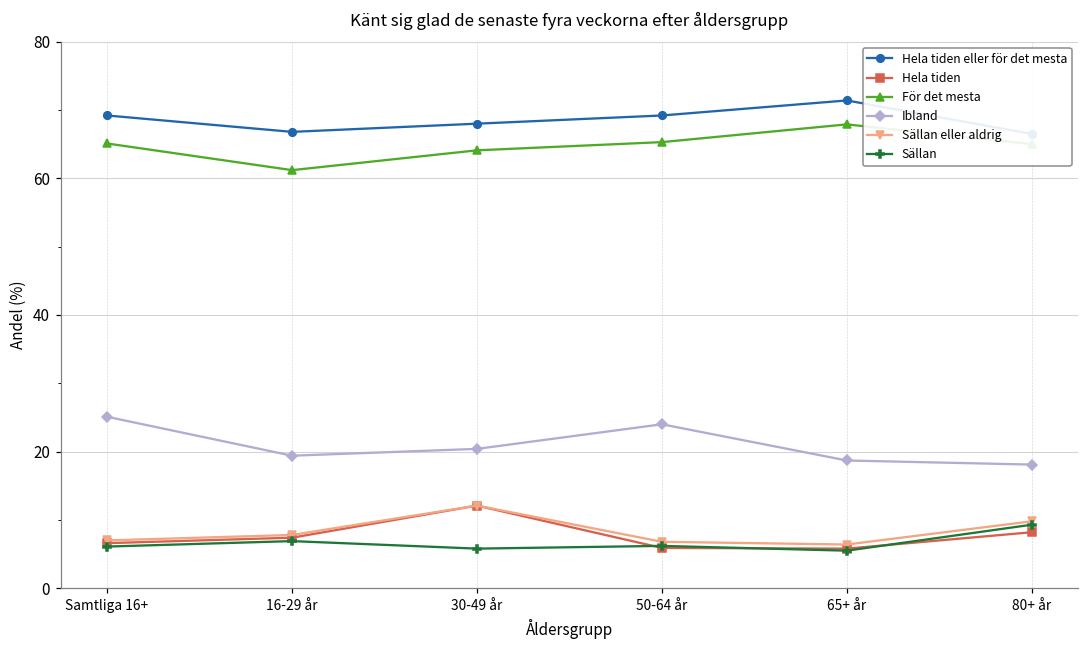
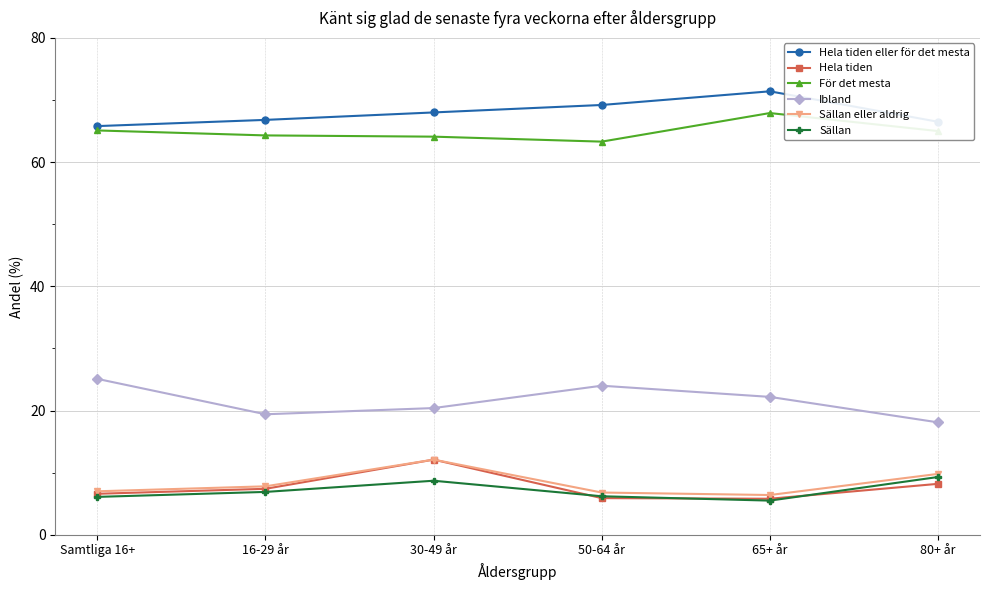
  {
    "Hela tiden eller för det mesta": {
-     "Samtliga 16+": 69,
+     "Samtliga 16+": 66,
      "16-29 år": 67,
      "30-49 år": 68,
      "50-64 år": 69,
      "65+ år": 71
    },
    "Hela tiden": {
      "80+ år": 8
    },
    "För det mesta": {
      "Samtliga 16+": 65,
-     "16-29 år": 61,
+     "16-29 år": 64,
      "30-49 år": 64,
-     "50-64 år": 65,
+     "50-64 år": 63,
      "65+ år": 68
    },
    "Ibland": {
      "Samtliga 16+": 25,
      "16-29 år": 19,
      "30-49 år": 20,
      "50-64 år": 24,
-     "65+ år": 19,
+     "65+ år": 22,
      "80+ år": 18
    },
    "Sällan eller aldrig": {
      "50-64 år": 7,
      "65+ år": 6,
      "80+ år": 10
    },
    "Sällan": {
      "Samtliga 16+": 6,
      "16-29 år": 7,
-     "30-49 år": 6,
+     "30-49 år": 9,
      "80+ år": 9
    }
  }
